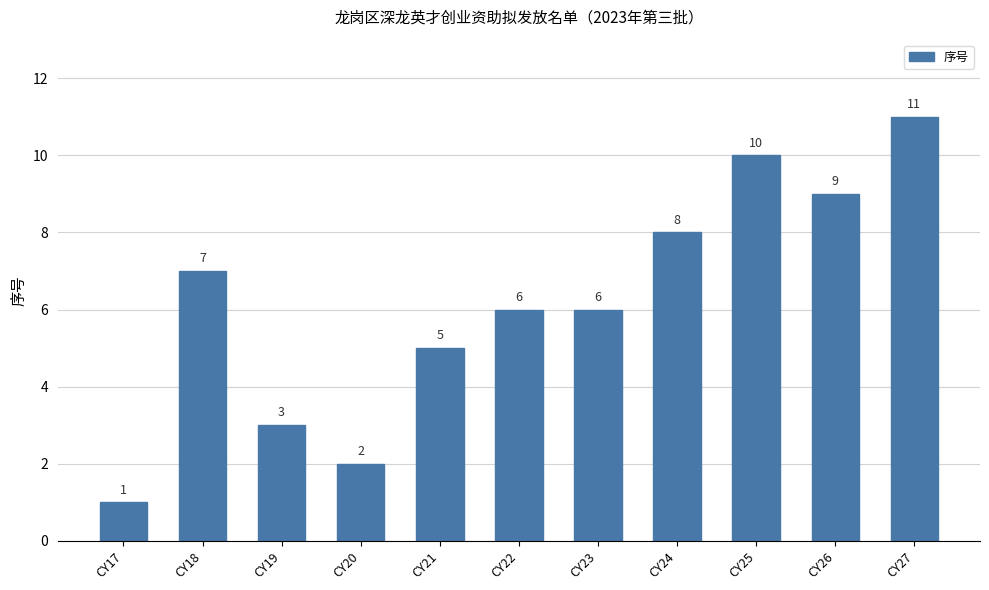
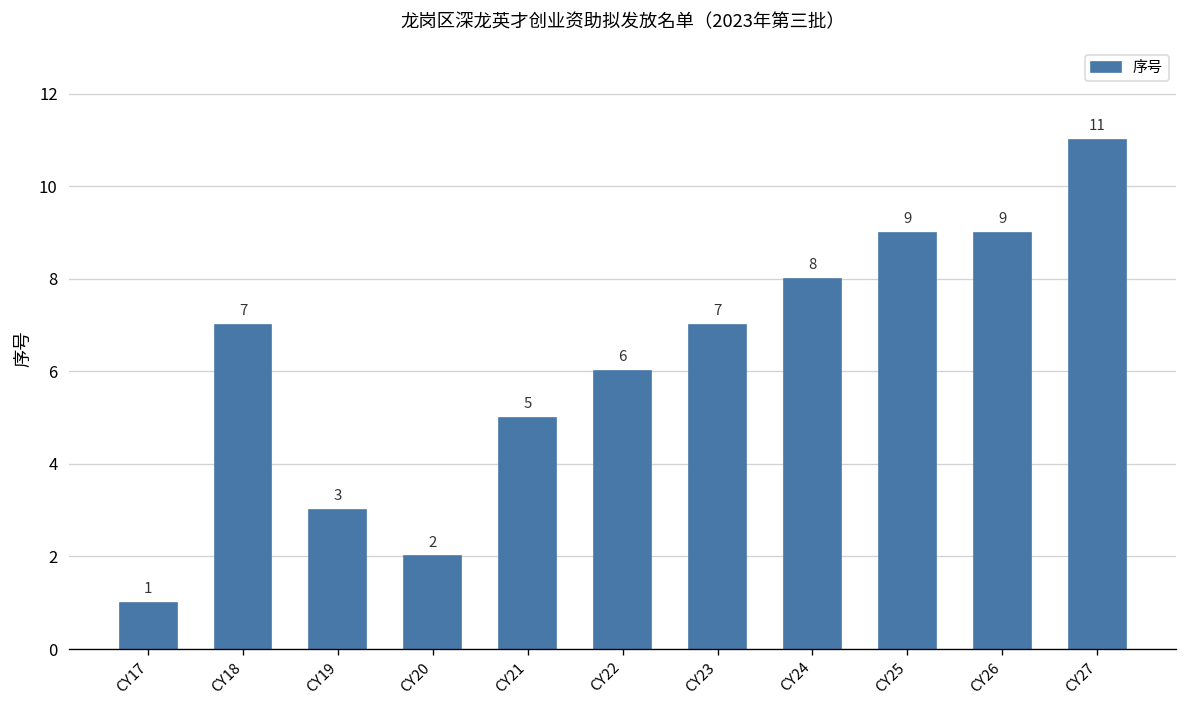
  {
    "CY17": 1,
    "CY18": 7,
    "CY19": 3,
    "CY20": 2,
    "CY21": 5,
    "CY22": 6,
-   "CY23": 6,
+   "CY23": 7,
    "CY24": 8,
-   "CY25": 10,
+   "CY25": 9,
    "CY26": 9,
    "CY27": 11
  }
